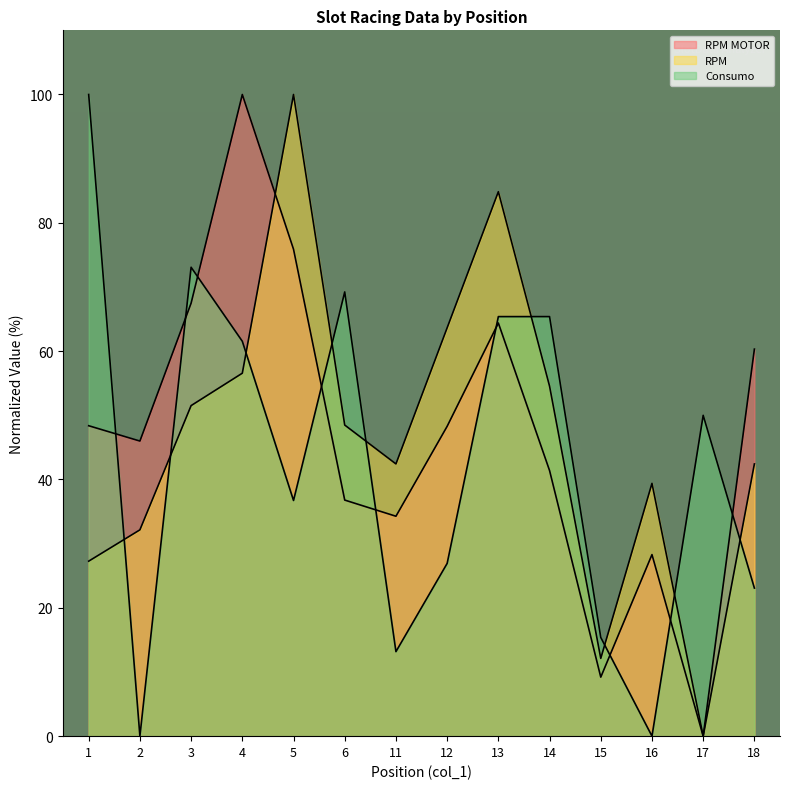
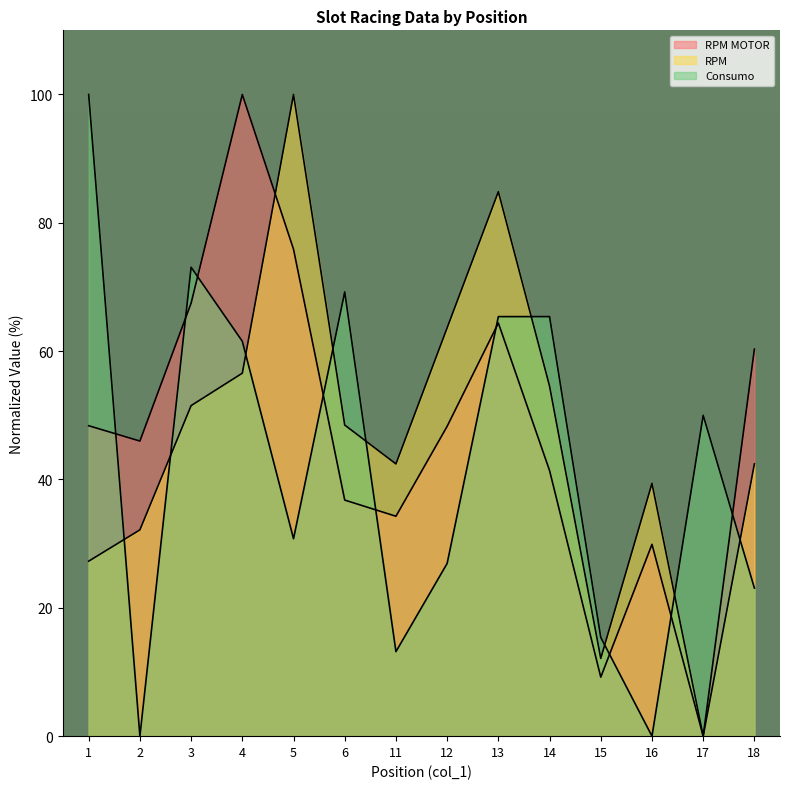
  {
    "RPM MOTOR": {
      "1": 48,
      "2": 46,
      "3": 67,
      "4": 100,
      "5": 76,
      "6": 37,
      "11": 34,
      "12": 48,
      "13": 64,
      "14": 41,
      "15": 9,
-     "16": 28,
+     "16": 30,
      "18": 60
    },
    "RPM": {
      "1": 27,
      "2": 32,
      "3": 52,
      "4": 57,
      "5": 100,
      "6": 48,
      "11": 42,
      "12": 64,
      "13": 85,
      "14": 55,
      "15": 12,
      "16": 39,
      "18": 42
    },
    "Consumo": {
      "1": 100,
      "2": 0,
      "3": 73,
      "4": 62,
-     "5": 37,
+     "5": 31,
      "6": 69,
      "11": 13,
      "12": 27,
      "13": 65,
      "14": 65,
      "15": 15,
      "16": 0,
      "17": 50,
      "18": 23
    }
  }
